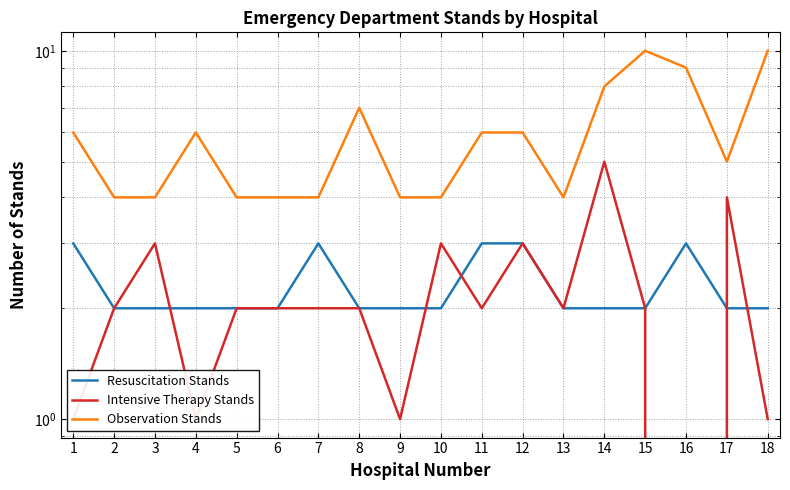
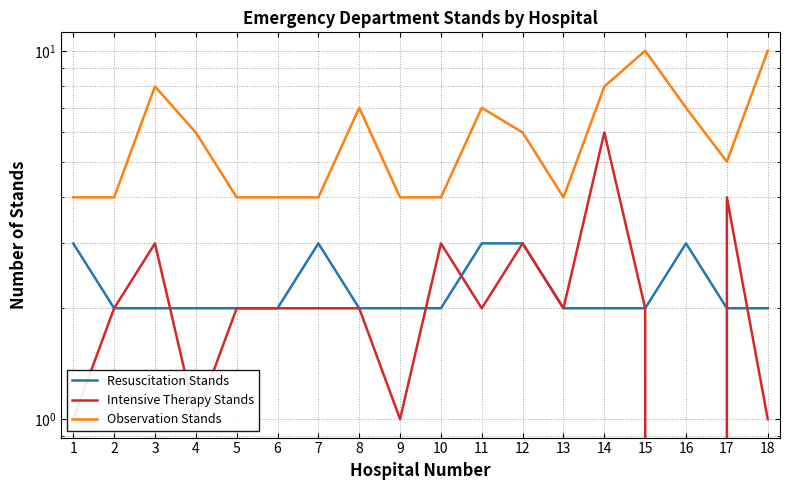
  {
    "Resuscitation Stands": {
      "1": 3,
      "3": 2,
      "4": 2,
      "7": 3,
      "9": 2,
      "10": 2,
      "11": 3,
      "14": 2,
      "16": 3,
      "17": 2,
      "18": 2
    },
    "Intensive Therapy Stands": {
      "3": 3,
      "7": 2,
      "9": 1,
      "10": 3,
      "11": 2,
-     "14": 5,
+     "14": 6,
      "17": 4,
      "18": 1
    },
    "Observation Stands": {
-     "1": 6,
+     "1": 4,
      "2": 4,
-     "3": 4,
+     "3": 8,
      "4": 6,
      "5": 4,
      "6": 4,
      "7": 4,
      "8": 7,
      "9": 4,
      "10": 4,
-     "11": 6,
+     "11": 7,
      "12": 6,
      "13": 4,
      "14": 8,
      "15": 10,
-     "16": 9,
+     "16": 7,
      "17": 5,
      "18": 10
    }
  }
